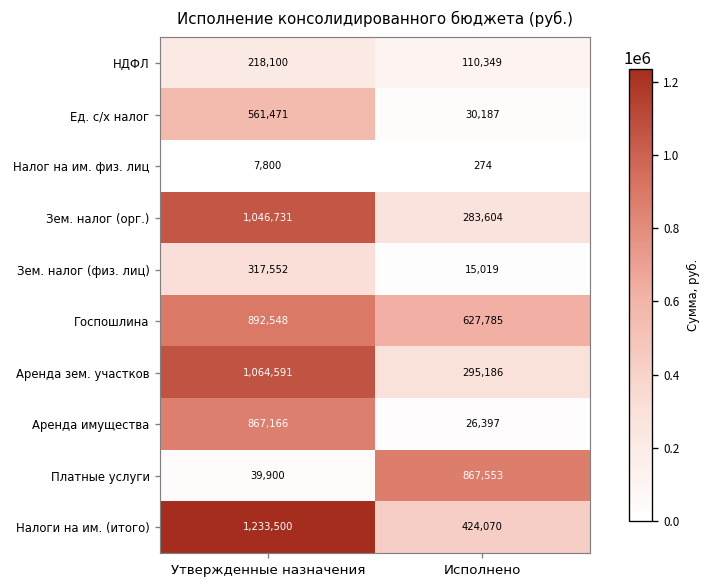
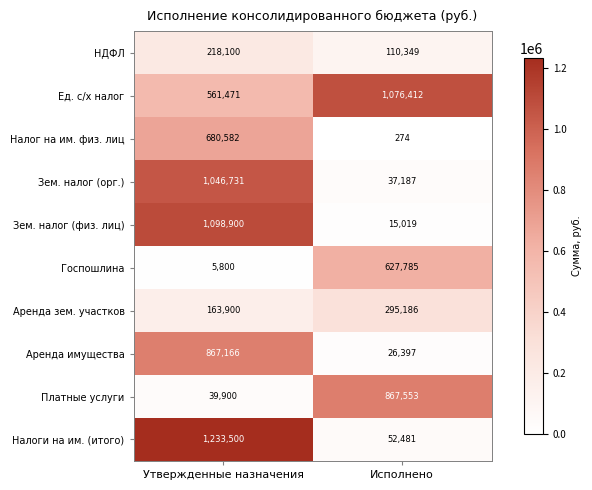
  {
    "НДФЛ": {
      "Утвержденные назначения": "218,100",
      "Исполнено": "110,349"
    },
    "Ед. с/х налог": {
      "Утвержденные назначения": "561,471",
-     "Исполнено": "30,187"
+     "Исполнено": "1,076,412"
    },
    "Налог на им. физ. лиц": {
-     "Утвержденные назначения": "7,800",
+     "Утвержденные назначения": "680,582",
      "Исполнено": "274"
    },
    "Зем. налог (орг.)": {
      "Утвержденные назначения": "1,046,731",
-     "Исполнено": "283,604"
+     "Исполнено": "37,187"
    },
    "Зем. налог (физ. лиц)": {
-     "Утвержденные назначения": "317,552",
+     "Утвержденные назначения": "1,098,900",
      "Исполнено": "15,019"
    },
    "Госпошлина": {
-     "Утвержденные назначения": "892,548",
+     "Утвержденные назначения": "5,800",
      "Исполнено": "627,785"
    },
    "Аренда зем. участков": {
-     "Утвержденные назначения": "1,064,591",
+     "Утвержденные назначения": "163,900",
      "Исполнено": "295,186"
    },
    "Аренда имущества": {
      "Утвержденные назначения": "867,166",
      "Исполнено": "26,397"
    },
    "Платные услуги": {
      "Утвержденные назначения": "39,900",
      "Исполнено": "867,553"
    },
    "Налоги на им. (итого)": {
      "Утвержденные назначения": "1,233,500",
-     "Исполнено": "424,070"
+     "Исполнено": "52,481"
    }
  }
